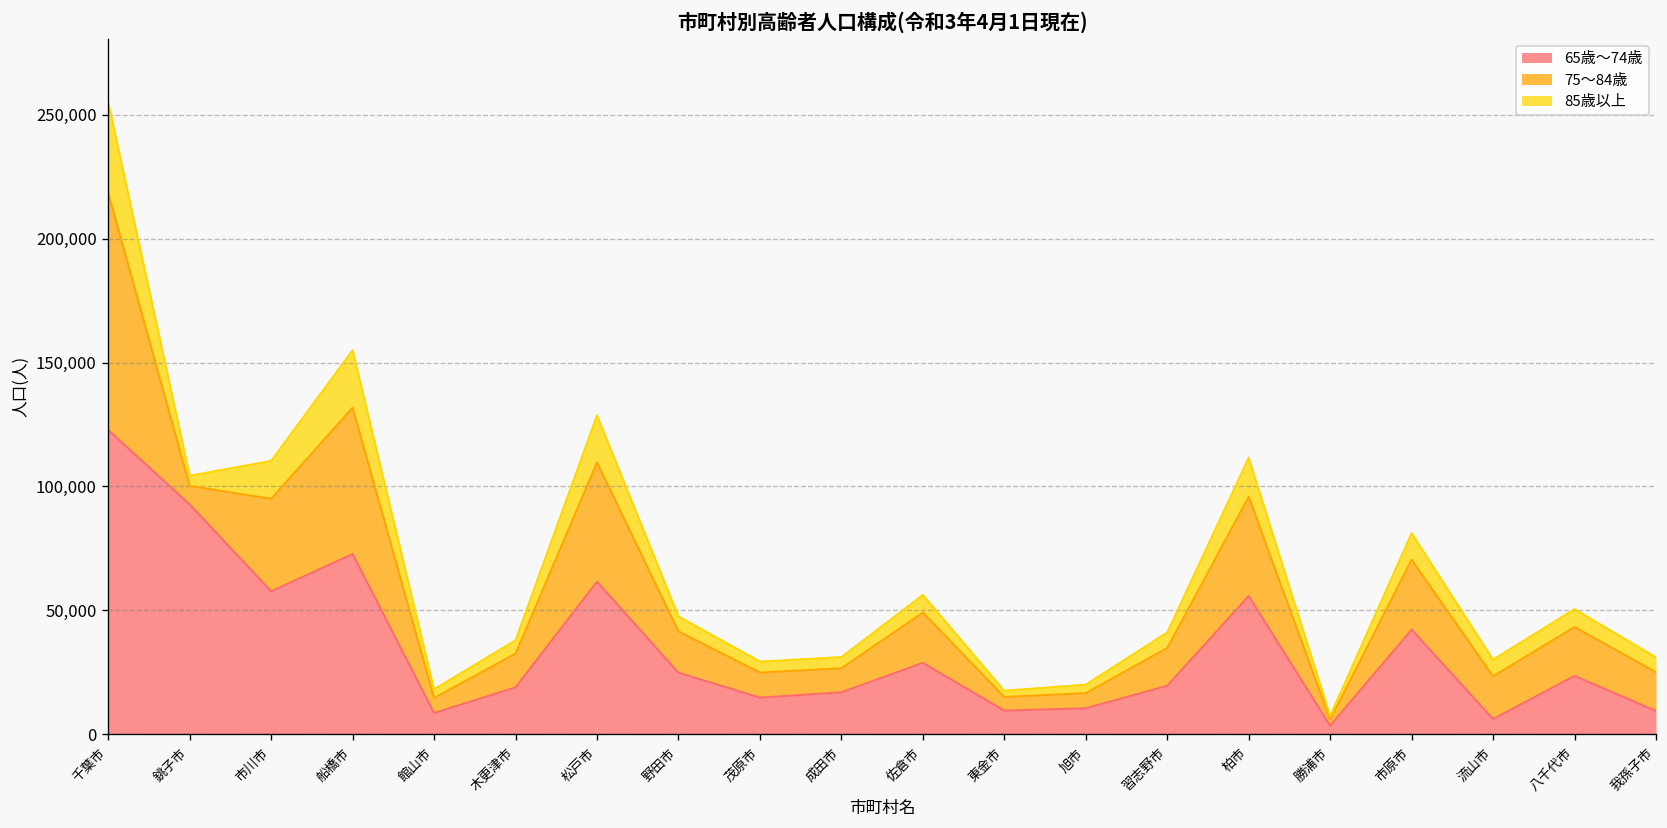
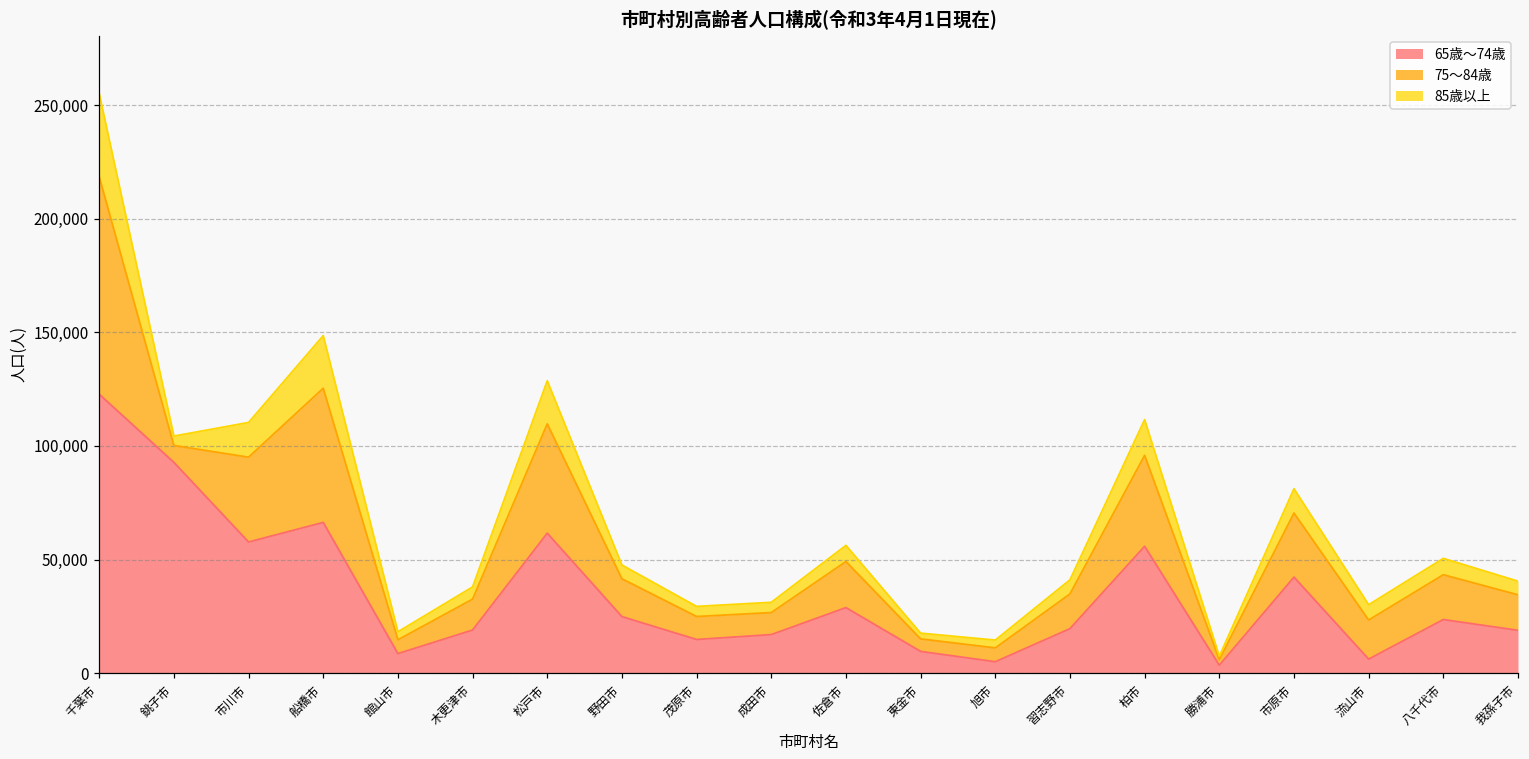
  {
    "65歳～74歳": {
      "千葉市": "123,000",
      "銚子市": "93,000",
      "市川市": "58,000",
-     "船橋市": "73,000",
+     "船橋市": "66,000",
      "館山市": "9,000",
      "木更津市": "19,000",
      "松戸市": "62,000",
      "野田市": "25,000",
      "茂原市": "15,000",
      "成田市": "17,000",
      "佐倉市": "29,000",
      "東金市": "10,000",
-     "旭市": "11,000",
+     "旭市": "5,000",
      "習志野市": "20,000",
      "柏市": "56,000",
      "勝浦市": "3,000",
      "市原市": "42,000",
      "流山市": "6,000",
      "八千代市": "24,000",
-     "我孫子市": "9,000"
+     "我孫子市": "19,000"
    }
  }
